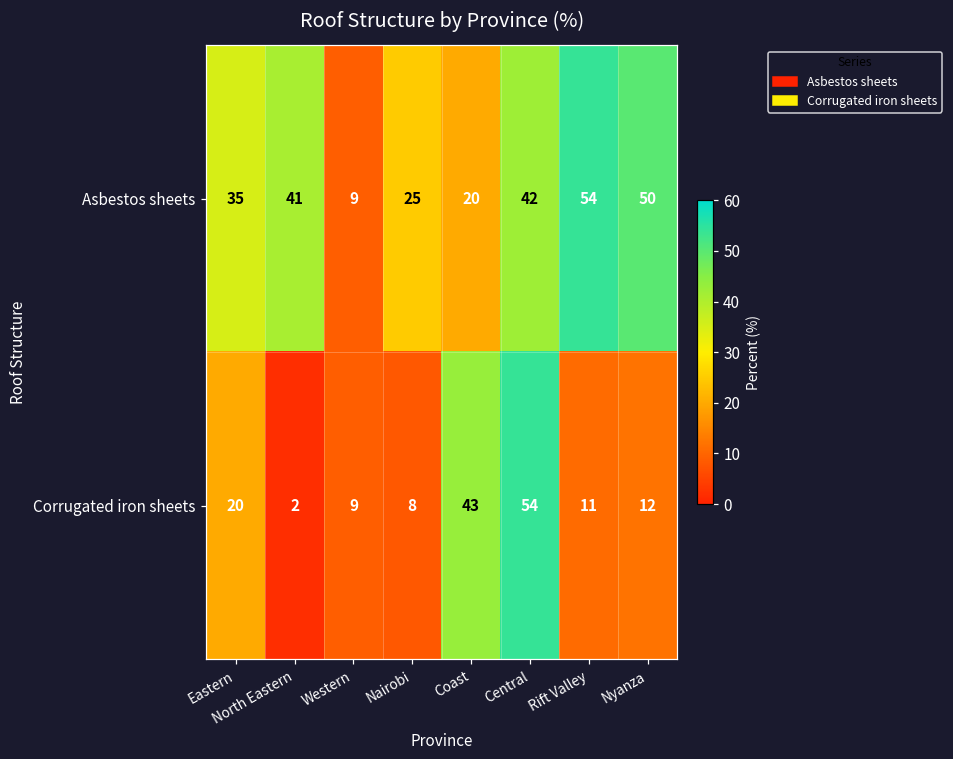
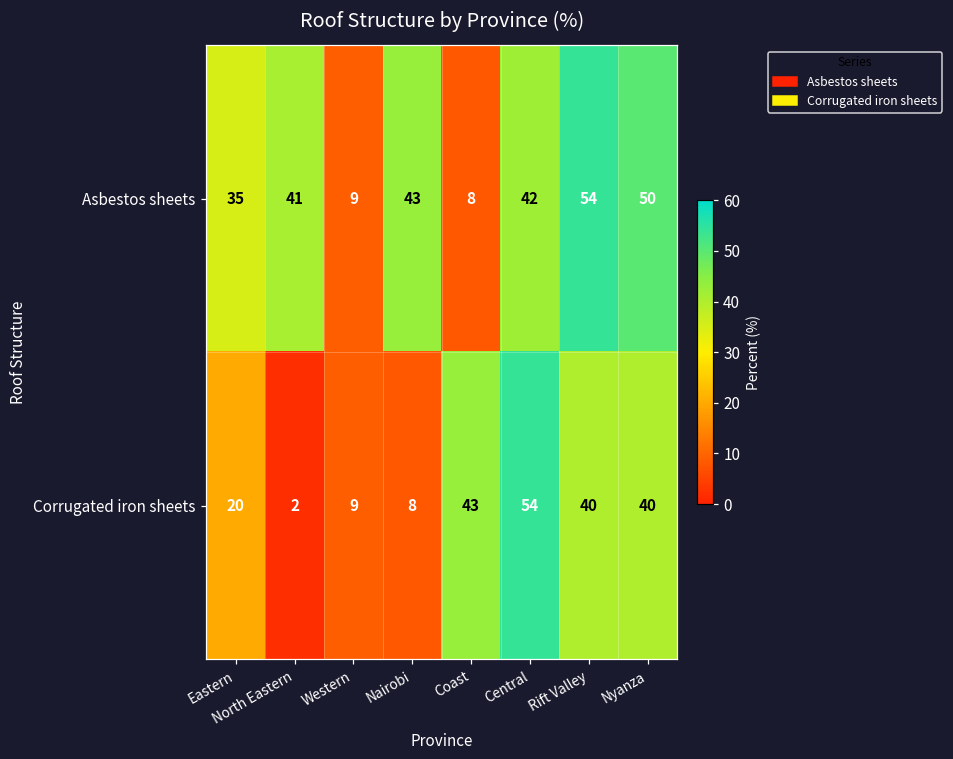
  {
    "Asbestos sheets": {
      "Eastern": 35,
      "North Eastern": 41,
      "Western": 9,
-     "Nairobi": 25,
-     "Coast": 20,
+     "Nairobi": 43,
+     "Coast": 8,
      "Central": 42,
      "Rift Valley": 54,
      "Nyanza": 50
    },
    "Corrugated iron sheets": {
      "Eastern": 20,
      "North Eastern": 2,
      "Western": 9,
      "Nairobi": 8,
      "Coast": 43,
      "Central": 54,
-     "Rift Valley": 11,
-     "Nyanza": 12
+     "Rift Valley": 40,
+     "Nyanza": 40
    }
  }
